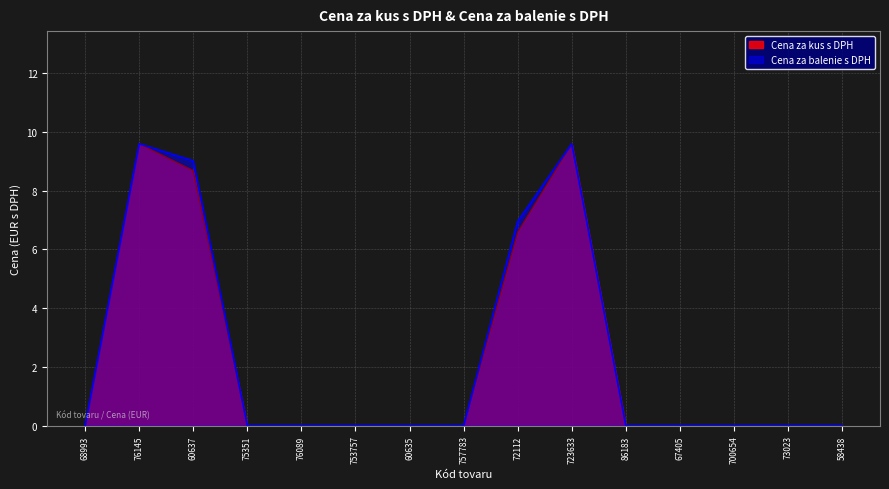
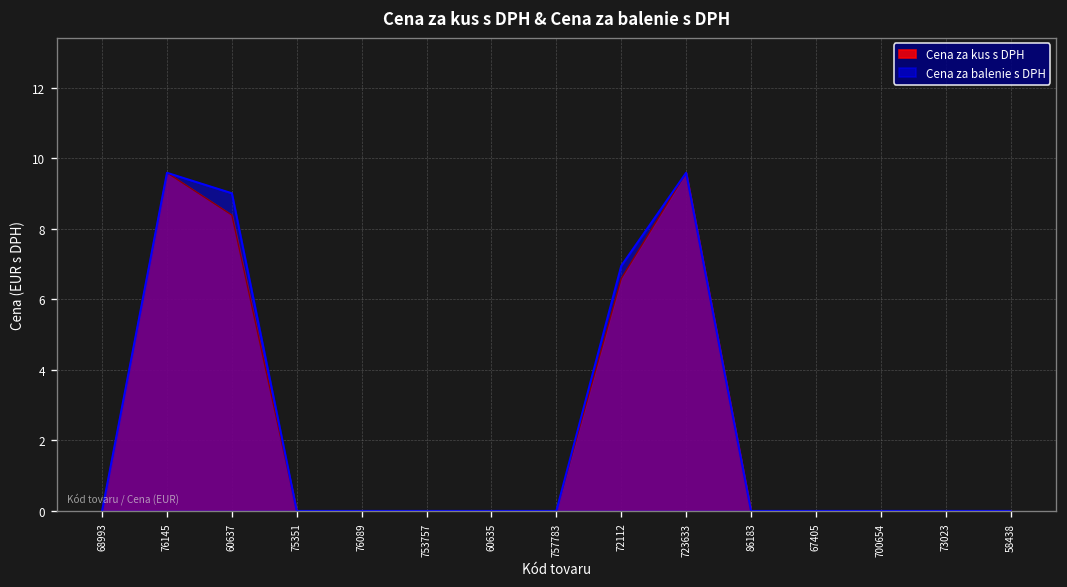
  {
    "Cena za kus s DPH": {
-     "60637": 8.7,
+     "60637": 8.4,
      "72112": 6.6
    },
    "Cena za balenie s DPH": {
      "60637": 9.0,
      "72112": 7.0
    }
  }
